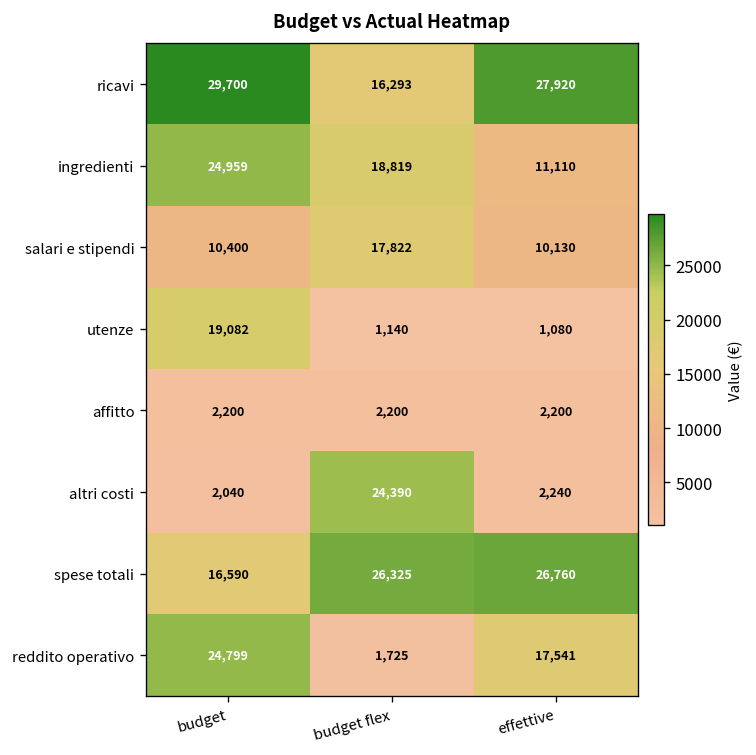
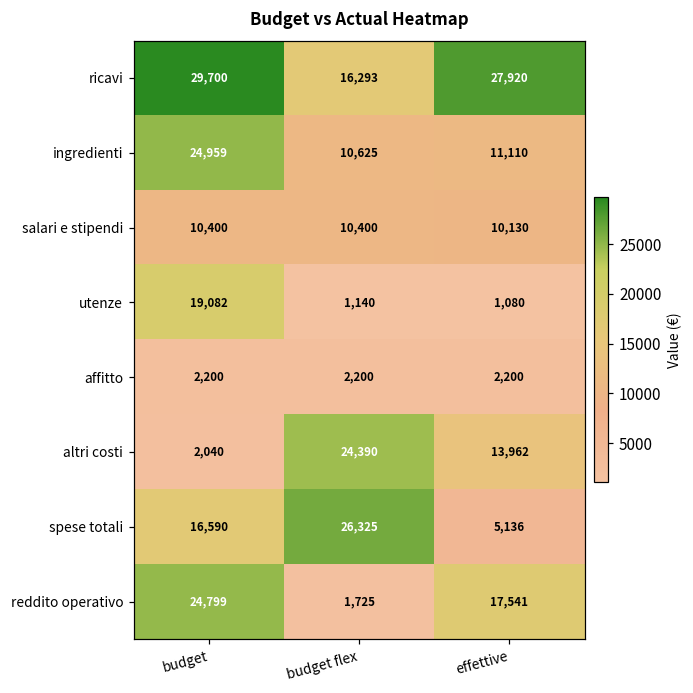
  {
    "ricavi": {
      "budget": "29,700",
      "budget flex": "16,293",
      "effettive": "27,920"
    },
    "ingredienti": {
      "budget": "24,959",
-     "budget flex": "18,819",
+     "budget flex": "10,625",
      "effettive": "11,110"
    },
    "salari e stipendi": {
      "budget": "10,400",
-     "budget flex": "17,822",
+     "budget flex": "10,400",
      "effettive": "10,130"
    },
    "utenze": {
      "budget": "19,082",
      "budget flex": "1,140",
      "effettive": "1,080"
    },
    "affitto": {
      "budget": "2,200",
      "budget flex": "2,200",
      "effettive": "2,200"
    },
    "altri costi": {
      "budget": "2,040",
      "budget flex": "24,390",
-     "effettive": "2,240"
+     "effettive": "13,962"
    },
    "spese totali": {
      "budget": "16,590",
      "budget flex": "26,325",
-     "effettive": "26,760"
+     "effettive": "5,136"
    },
    "reddito operativo": {
      "budget": "24,799",
      "budget flex": "1,725",
      "effettive": "17,541"
    }
  }
